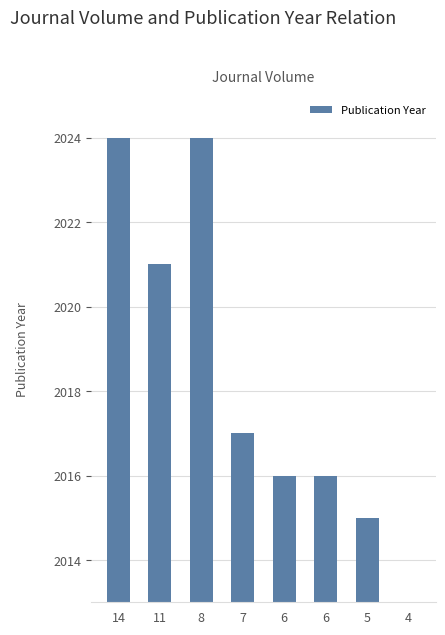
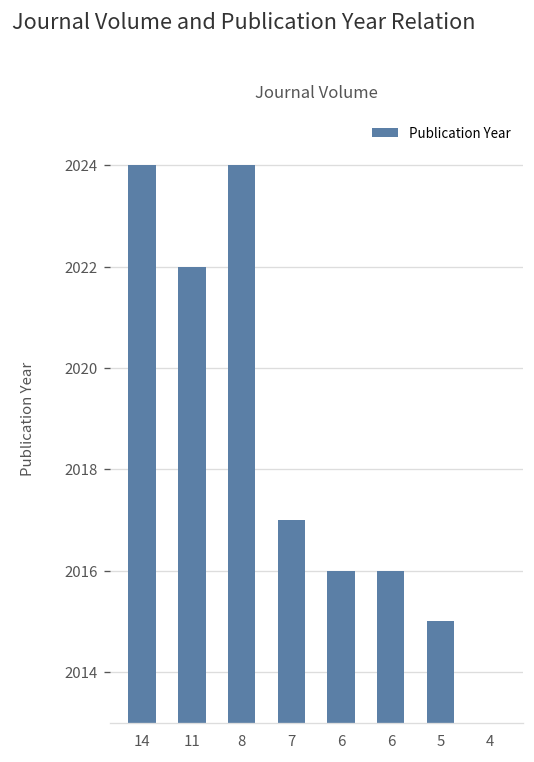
  {
    "14": 2024,
-   "11": 2021,
+   "11": 2022,
    "8": 2024,
    "7": 2017,
    "5": 2015,
    "4": 2013
  }
